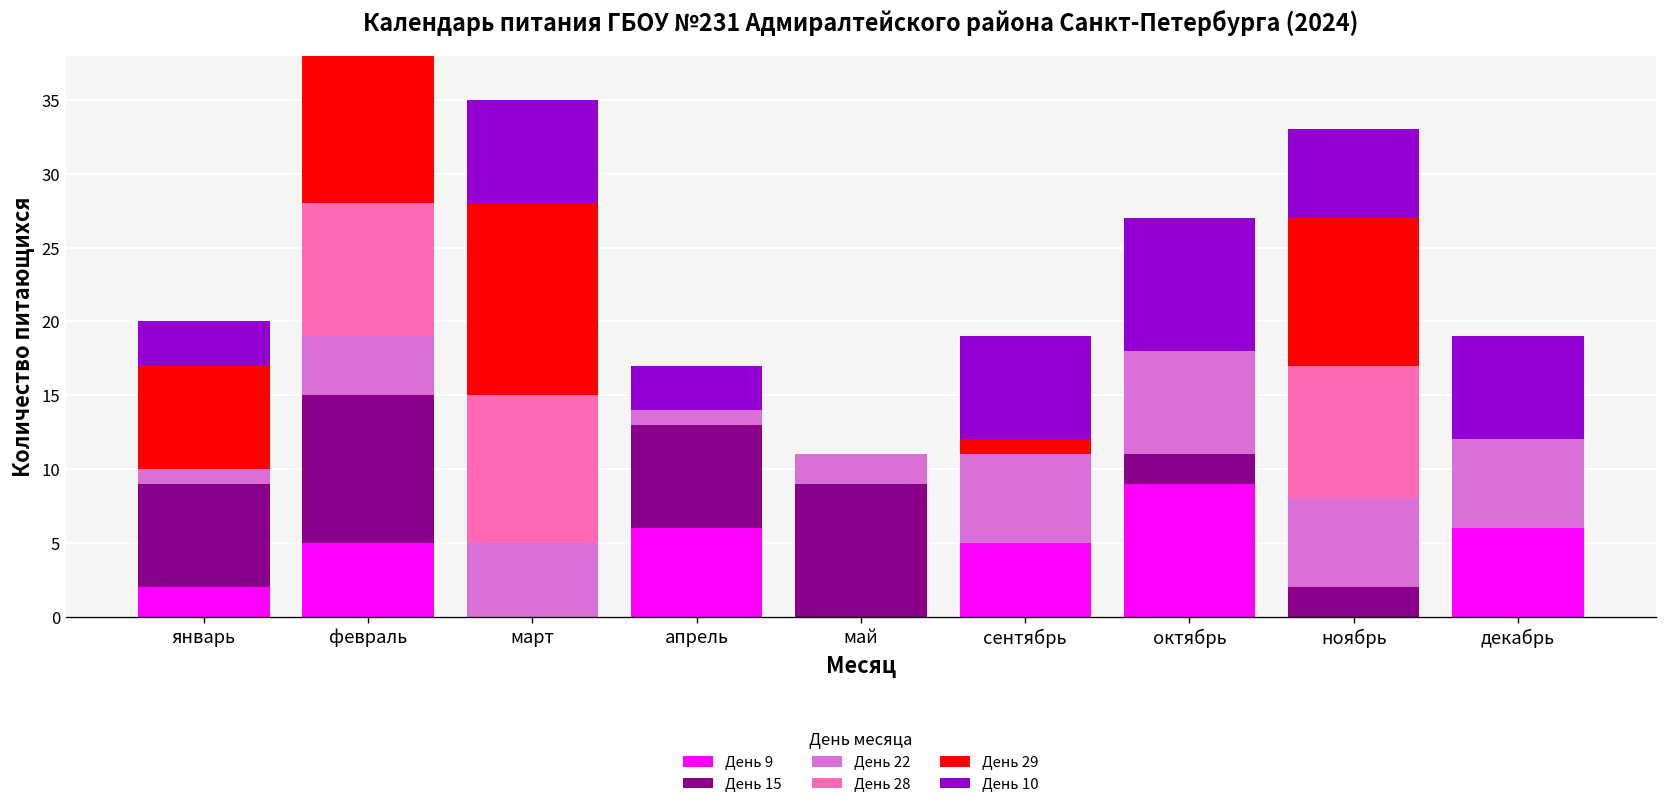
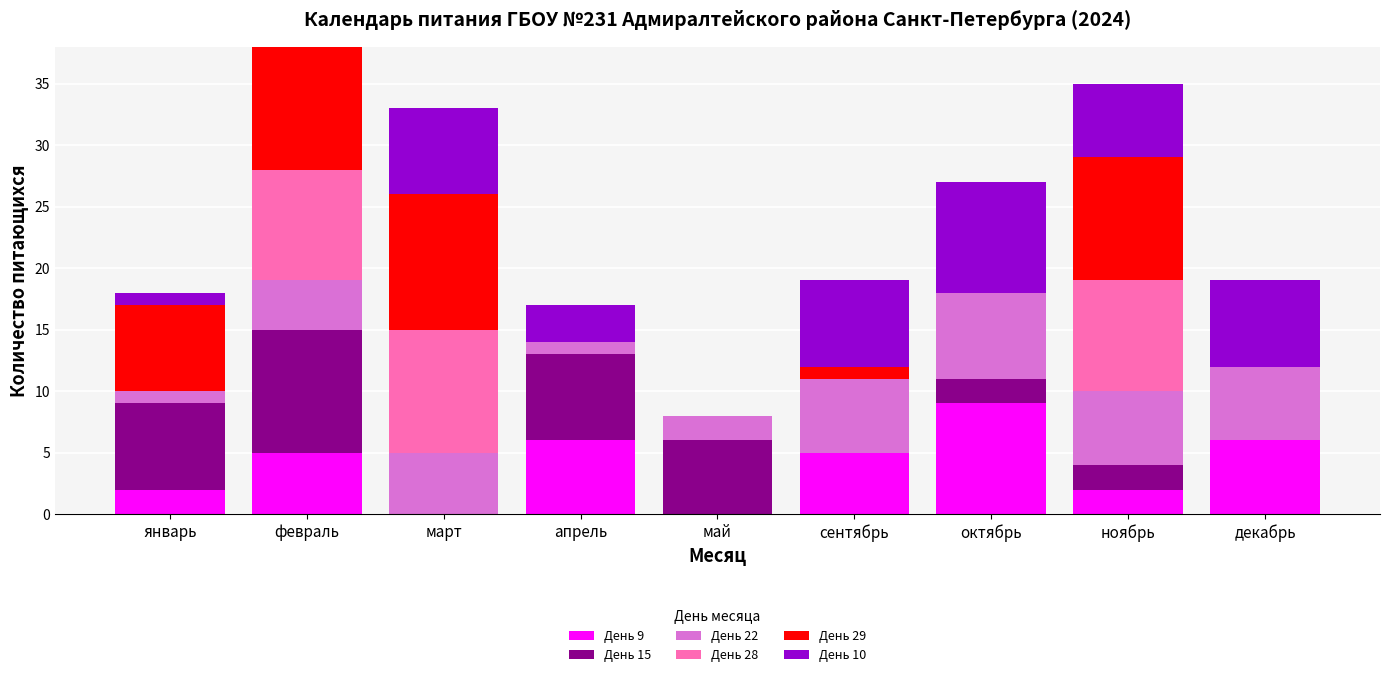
  {
    "День 9": {
      "январь": 2,
      "февраль": 5,
      "март": 0,
      "апрель": 6,
      "май": 0,
      "сентябрь": 5,
      "октябрь": 9,
-     "ноябрь": 0,
+     "ноябрь": 2,
      "декабрь": 6
    },
    "День 15": {
      "январь": 7,
      "февраль": 10,
      "март": 0,
      "апрель": 7,
-     "май": 9,
+     "май": 6,
      "сентябрь": 0,
      "октябрь": 2,
      "ноябрь": 2,
      "декабрь": 0
    },
    "День 29": {
      "январь": 7,
      "февраль": 10,
-     "март": 13,
+     "март": 11,
      "апрель": 0,
      "май": 0,
      "сентябрь": 1,
      "октябрь": 0,
      "ноябрь": 10,
      "декабрь": 0
    },
    "День 10": {
-     "январь": 3,
+     "январь": 1,
      "февраль": 0,
      "март": 7,
      "апрель": 3,
      "май": 0,
      "сентябрь": 7,
      "октябрь": 9,
      "ноябрь": 6,
      "декабрь": 7
    }
  }
